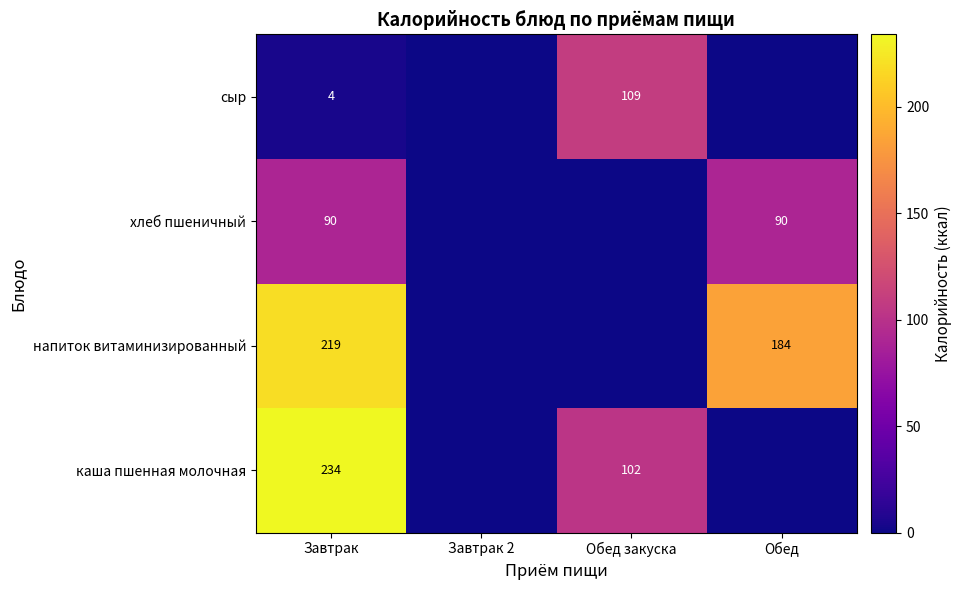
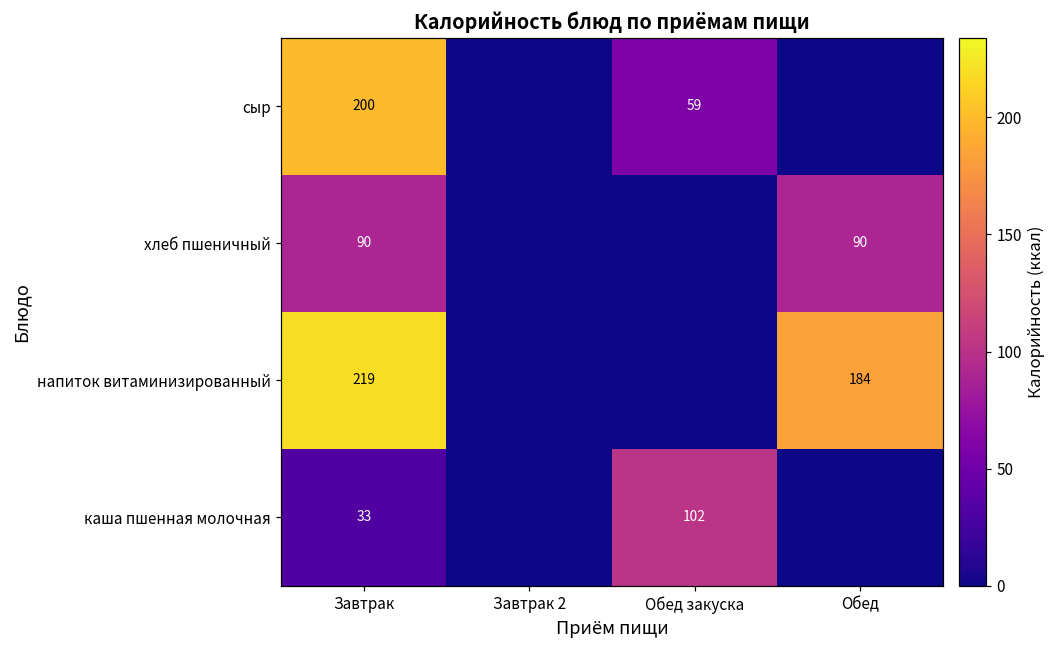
  {
    "сыр": {
-     "Завтрак": 4,
-     "Обед закуска": 109
+     "Завтрак": 200,
+     "Обед закуска": 59
    },
    "хлеб пшеничный": {
      "Завтрак": 90,
      "Обед": 90
    },
    "напиток витаминизированный": {
      "Завтрак": 219,
      "Обед": 184
    },
    "каша пшенная молочная": {
-     "Завтрак": 234,
+     "Завтрак": 33,
      "Обед закуска": 102
    }
  }
